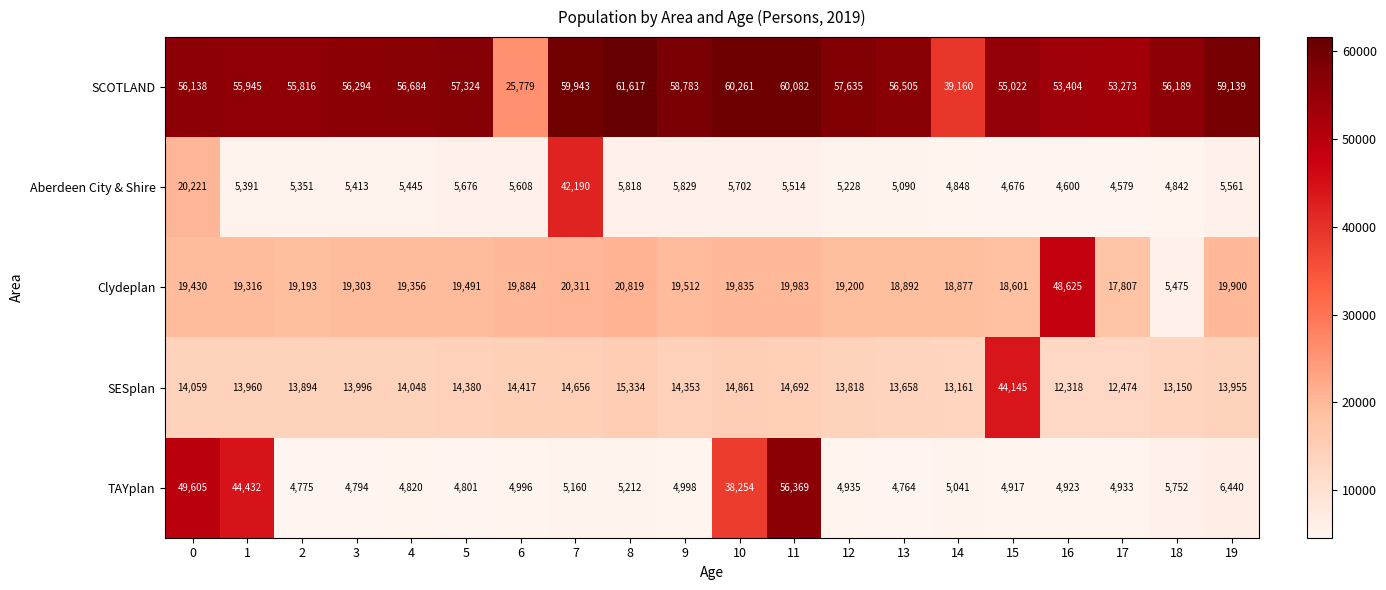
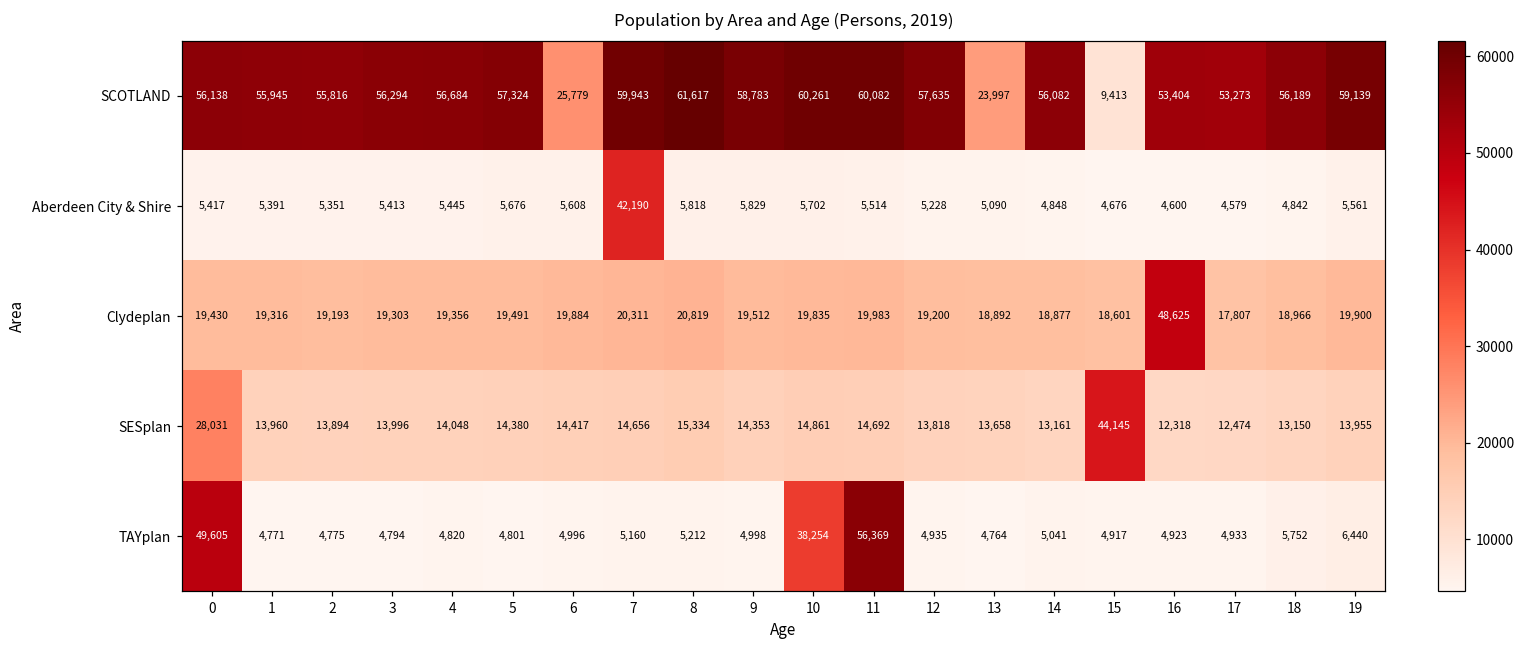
  {
    "SCOTLAND": {
      "0": "56,138",
      "1": "55,945",
      "2": "55,816",
      "3": "56,294",
      "4": "56,684",
      "5": "57,324",
      "6": "25,779",
      "7": "59,943",
      "8": "61,617",
      "9": "58,783",
      "10": "60,261",
      "11": "60,082",
      "12": "57,635",
-     "13": "56,505",
-     "14": "39,160",
-     "15": "55,022",
+     "13": "23,997",
+     "14": "56,082",
+     "15": "9,413",
      "16": "53,404",
      "17": "53,273",
      "18": "56,189",
      "19": "59,139"
    },
    "Aberdeen City & Shire": {
-     "0": "20,221",
+     "0": "5,417",
      "1": "5,391",
      "2": "5,351",
      "3": "5,413",
      "4": "5,445",
      "5": "5,676",
      "6": "5,608",
      "7": "42,190",
      "8": "5,818",
      "9": "5,829",
      "10": "5,702",
      "11": "5,514",
      "12": "5,228",
      "13": "5,090",
      "14": "4,848",
      "15": "4,676",
      "16": "4,600",
      "17": "4,579",
      "18": "4,842",
      "19": "5,561"
    },
    "Clydeplan": {
      "0": "19,430",
      "1": "19,316",
      "2": "19,193",
      "3": "19,303",
      "4": "19,356",
      "5": "19,491",
      "6": "19,884",
      "7": "20,311",
      "8": "20,819",
      "9": "19,512",
      "10": "19,835",
      "11": "19,983",
      "12": "19,200",
      "13": "18,892",
      "14": "18,877",
      "15": "18,601",
      "16": "48,625",
      "17": "17,807",
-     "18": "5,475",
+     "18": "18,966",
      "19": "19,900"
    },
    "SESplan": {
-     "0": "14,059",
+     "0": "28,031",
      "1": "13,960",
      "2": "13,894",
      "3": "13,996",
      "4": "14,048",
      "5": "14,380",
      "6": "14,417",
      "7": "14,656",
      "8": "15,334",
      "9": "14,353",
      "10": "14,861",
      "11": "14,692",
      "12": "13,818",
      "13": "13,658",
      "14": "13,161",
      "15": "44,145",
      "16": "12,318",
      "17": "12,474",
      "18": "13,150",
      "19": "13,955"
    },
    "TAYplan": {
      "0": "49,605",
-     "1": "44,432",
+     "1": "4,771",
      "2": "4,775",
      "3": "4,794",
      "4": "4,820",
      "5": "4,801",
      "6": "4,996",
      "7": "5,160",
      "8": "5,212",
      "9": "4,998",
      "10": "38,254",
      "11": "56,369",
      "12": "4,935",
      "13": "4,764",
      "14": "5,041",
      "15": "4,917",
      "16": "4,923",
      "17": "4,933",
      "18": "5,752",
      "19": "6,440"
    }
  }
